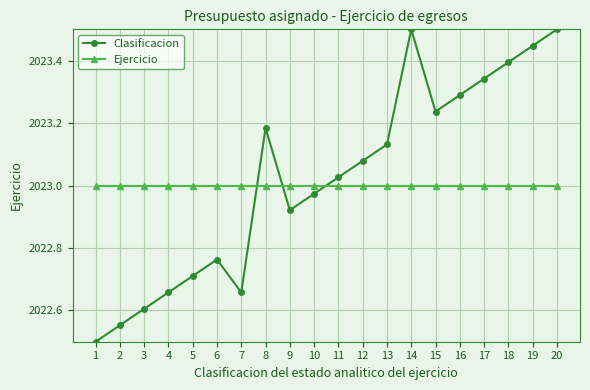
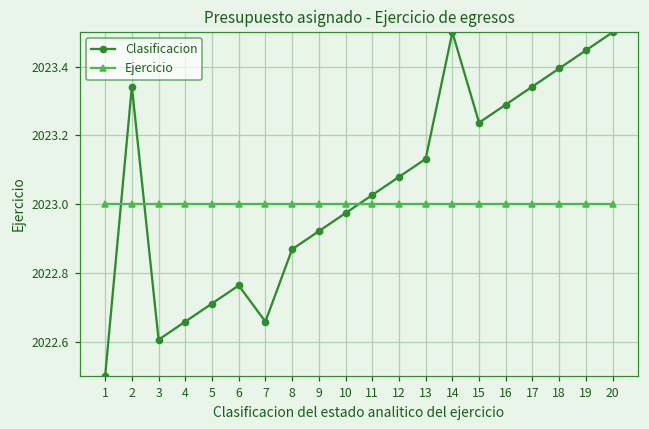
  {
    "Clasificacion": {
      "1": 2022.50,
-     "2": 2022.55,
+     "2": 2023.34,
      "3": 2022.61,
      "4": 2022.66,
      "5": 2022.71,
      "6": 2022.76,
      "7": 2022.66,
-     "8": 2023.18,
+     "8": 2022.87,
      "9": 2022.92,
      "10": 2022.97,
      "11": 2023.03,
      "12": 2023.08,
      "13": 2023.13,
      "14": 2023.50,
      "15": 2023.24,
      "16": 2023.29,
      "17": 2023.34,
      "18": 2023.39,
      "19": 2023.45,
      "20": 2023.50
    },
    "Ejercicio": {
      "1": 2023.00,
      "2": 2023.00,
      "3": 2023.00,
      "4": 2023.00,
      "5": 2023.00,
      "6": 2023.00,
      "7": 2023.00,
      "8": 2023.00,
      "9": 2023.00,
      "10": 2023.00,
      "11": 2023.00,
      "12": 2023.00,
      "13": 2023.00,
      "14": 2023.00,
      "15": 2023.00,
      "16": 2023.00,
      "17": 2023.00,
      "18": 2023.00,
      "19": 2023.00,
      "20": 2023.00
    }
  }
